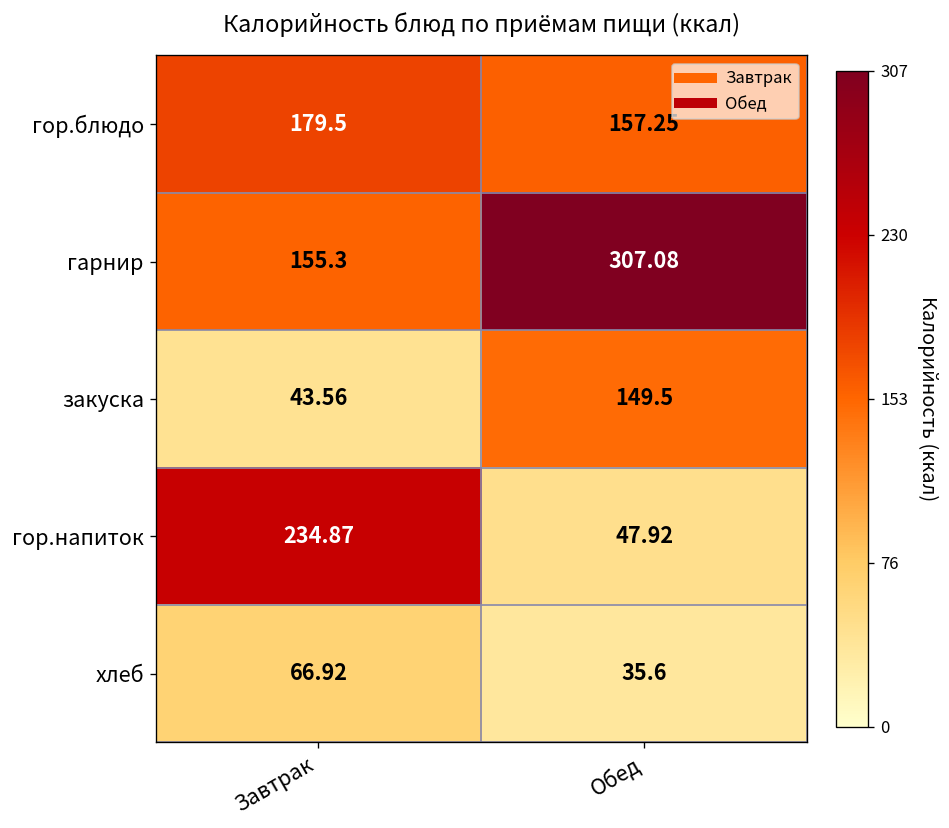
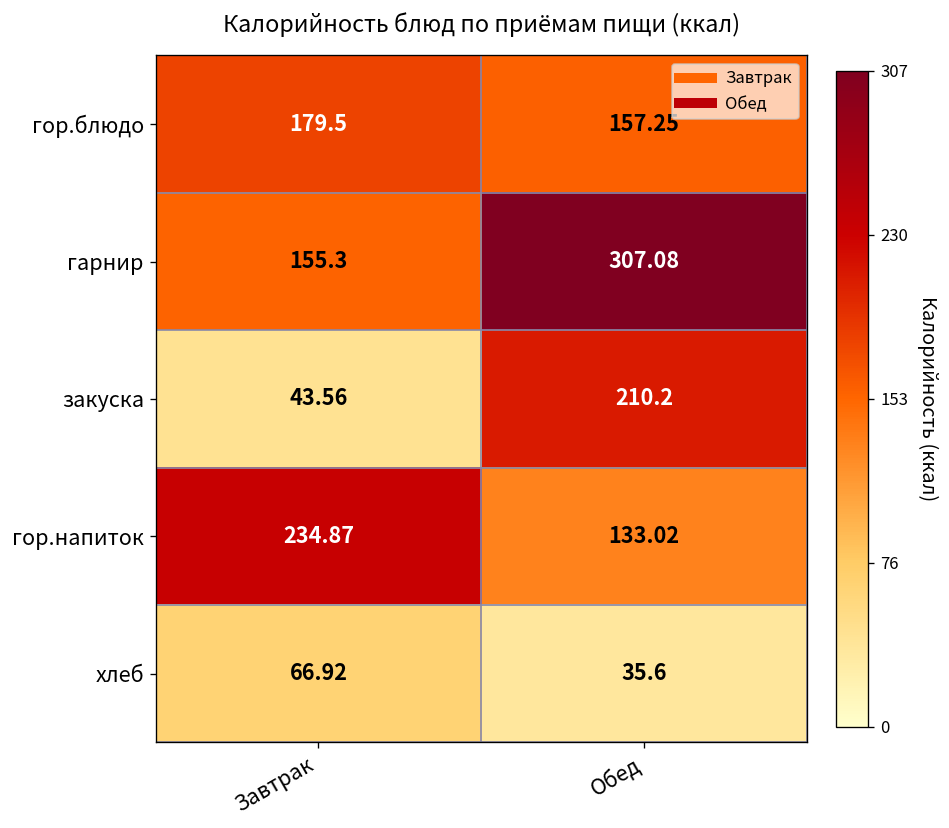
  {
    "гор.блюдо": {
      "Завтрак": 179.5
    },
    "гарнир": {
      "Завтрак": 155.3,
      "Обед": 307.08
    },
    "закуска": {
      "Завтрак": 43.56,
-     "Обед": 149.5
+     "Обед": 210.2
    },
    "гор.напиток": {
      "Завтрак": 234.87,
-     "Обед": 47.92
+     "Обед": 133.02
    },
    "хлеб": {
      "Завтрак": 66.92,
      "Обед": 35.6
    }
  }
